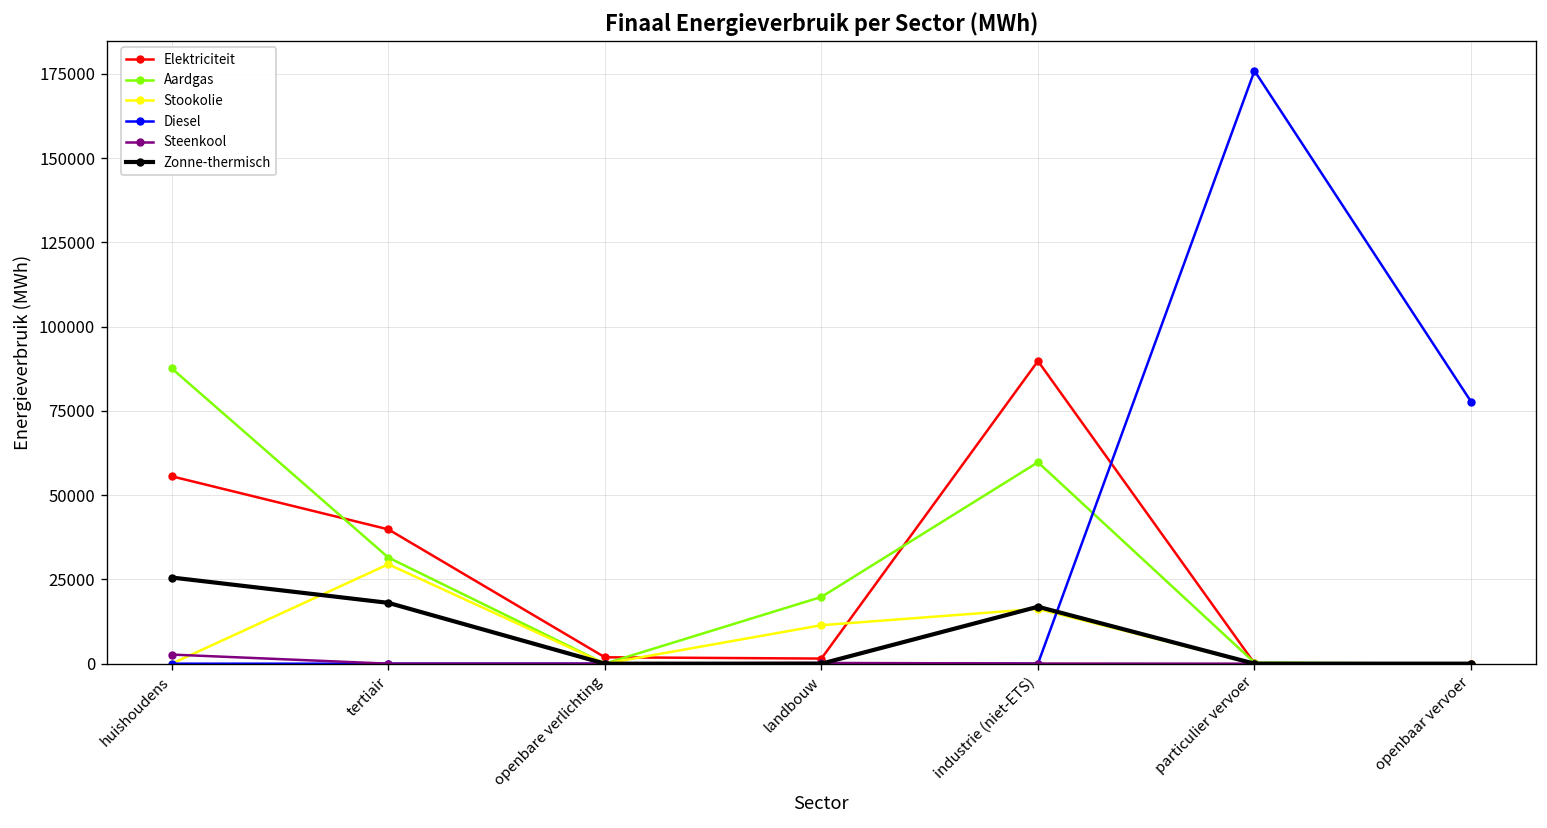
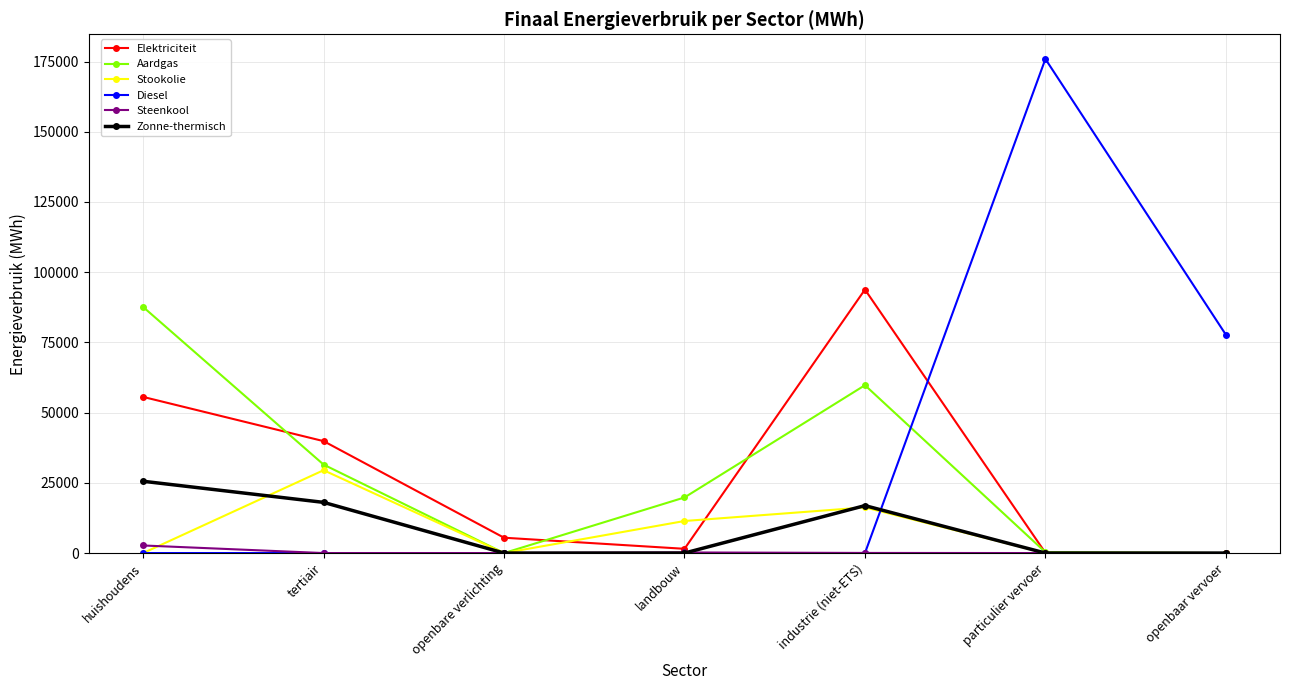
  {
    "Elektriciteit": {
      "huishoudens": 56000,
      "tertiair": 40000,
-     "openbare verlichting": 2000,
+     "openbare verlichting": 5000,
      "landbouw": 2000,
-     "industrie (niet-ETS)": 90000
+     "industrie (niet-ETS)": 94000
    },
    "Aardgas": {
      "huishoudens": 88000,
      "tertiair": 31000,
      "landbouw": 20000,
      "industrie (niet-ETS)": 60000
    },
    "Stookolie": {
      "tertiair": 29000,
      "landbouw": 11000
    },
    "Diesel": {
      "particulier vervoer": 176000,
      "openbaar vervoer": 78000
    },
    "Steenkool": {
      "huishoudens": 3000
    },
    "Zonne-thermisch": {
      "huishoudens": 26000,
      "tertiair": 18000
    }
  }
